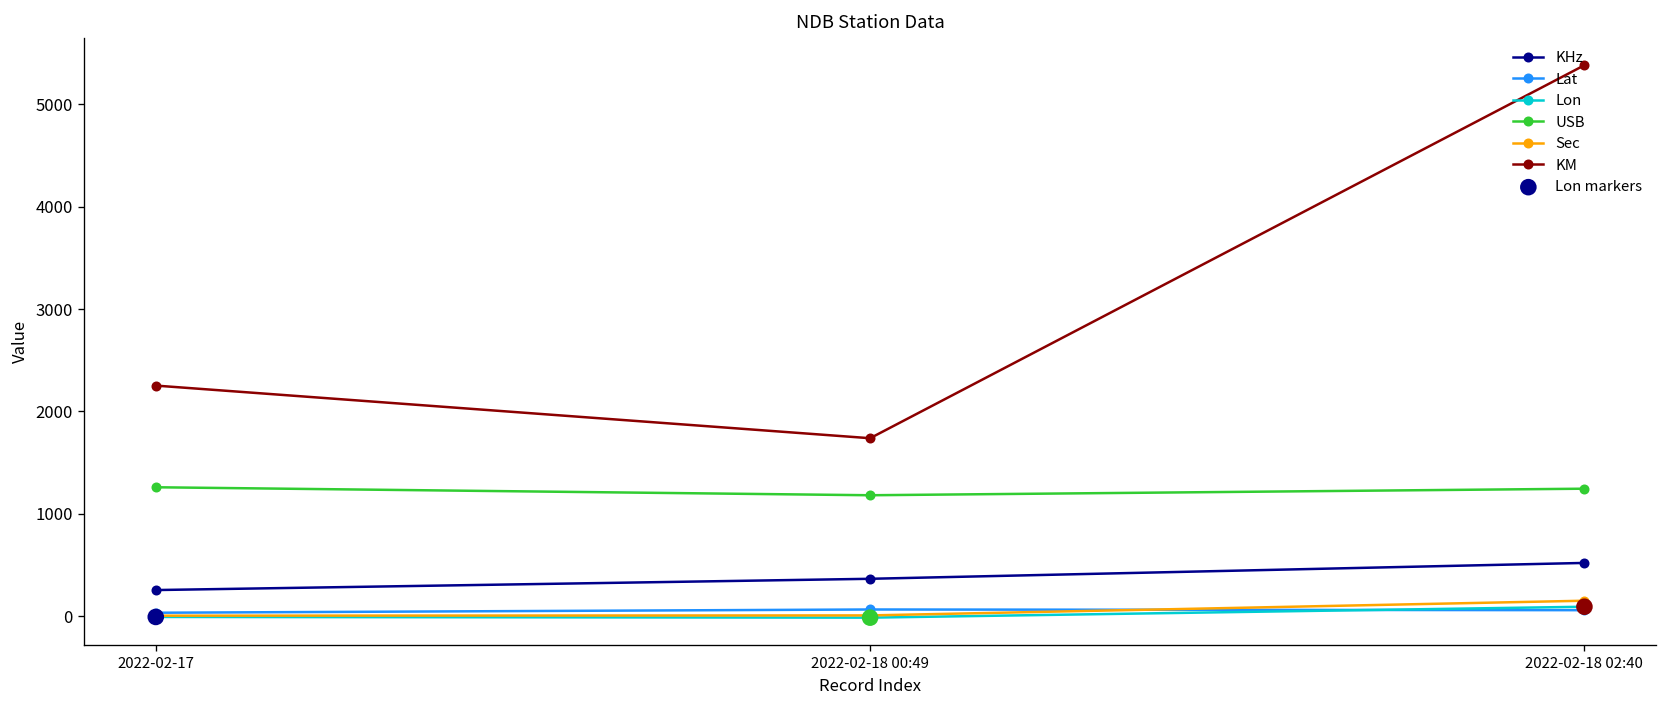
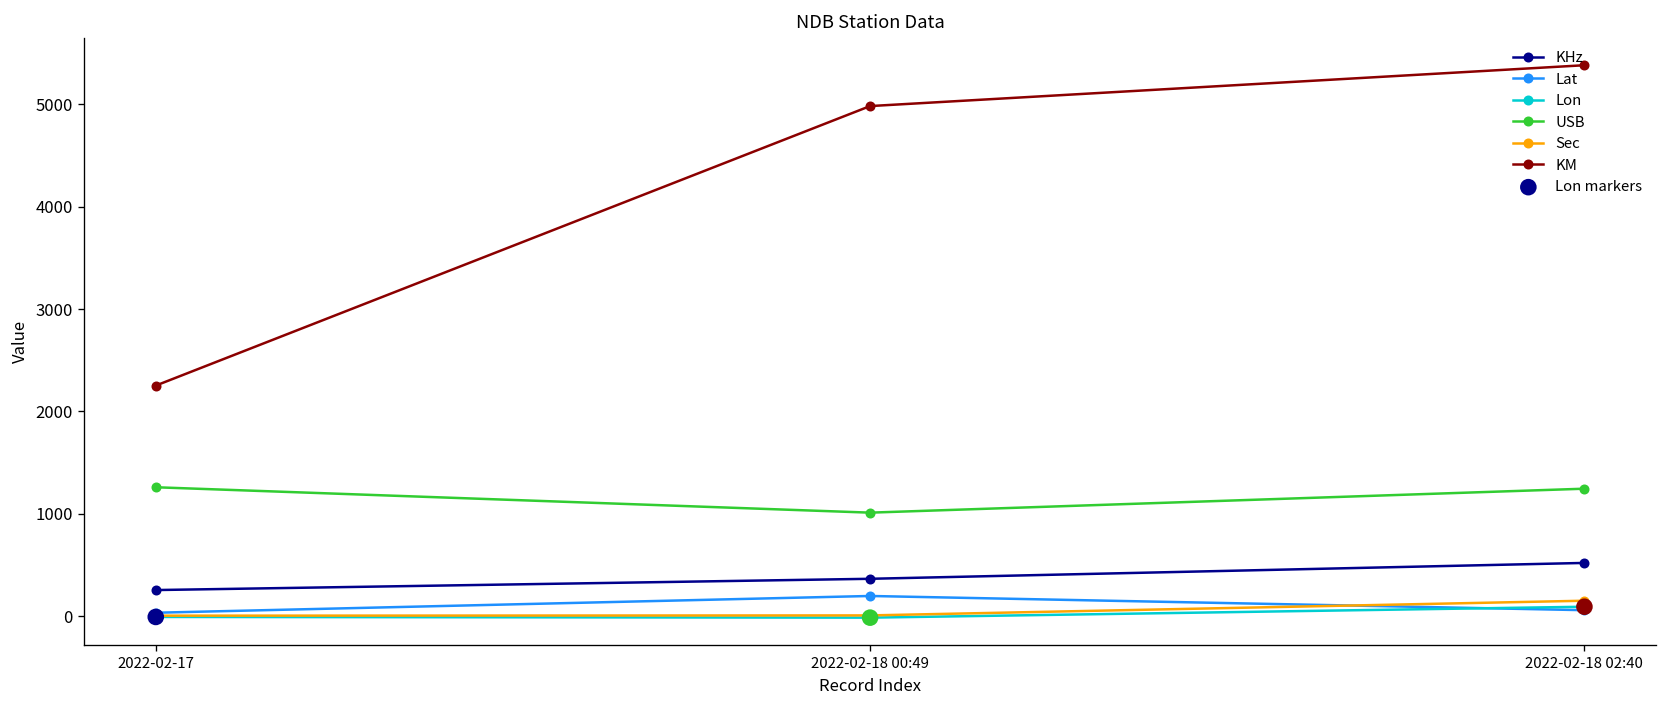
  {
    "Lat": {
-     "2022-02-18 00:49": 100,
+     "2022-02-18 00:49": 200,
      "2022-02-18 02:40": 100
    },
    "USB": {
      "2022-02-17": 1300,
-     "2022-02-18 00:49": 1200,
+     "2022-02-18 00:49": 1000,
      "2022-02-18 02:40": 1200
    },
    "Sec": {
      "2022-02-18 02:40": 200
    },
    "KM": {
      "2022-02-17": 2300,
-     "2022-02-18 00:49": 1700,
+     "2022-02-18 00:49": 5000,
      "2022-02-18 02:40": 5400
    }
  }
